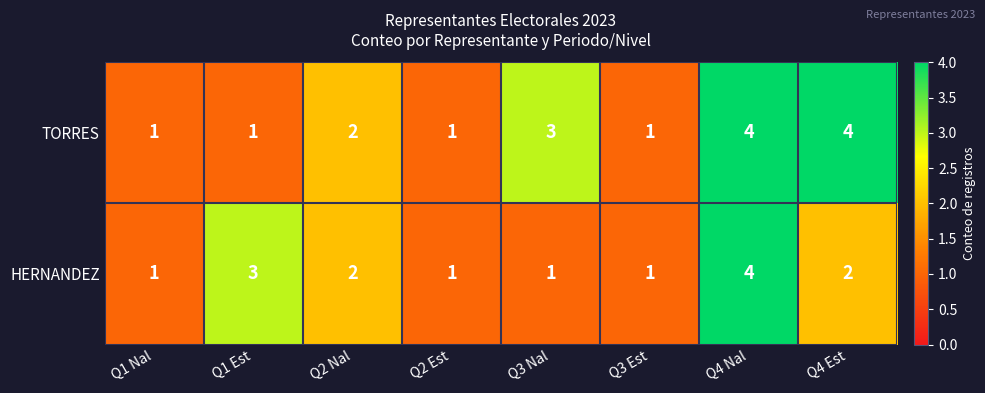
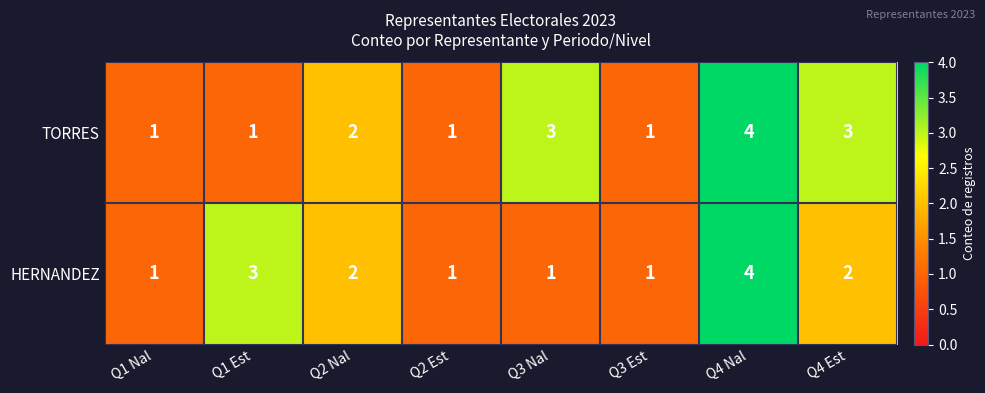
  {
    "TORRES": {
      "Q1 Nal": 1,
      "Q1 Est": 1,
      "Q2 Nal": 2,
      "Q2 Est": 1,
      "Q3 Nal": 3,
      "Q3 Est": 1,
      "Q4 Nal": 4,
-     "Q4 Est": 4
+     "Q4 Est": 3
    },
    "HERNANDEZ": {
      "Q1 Nal": 1,
      "Q1 Est": 3,
      "Q2 Nal": 2,
      "Q2 Est": 1,
      "Q3 Nal": 1,
      "Q3 Est": 1,
      "Q4 Nal": 4,
      "Q4 Est": 2
    }
  }
